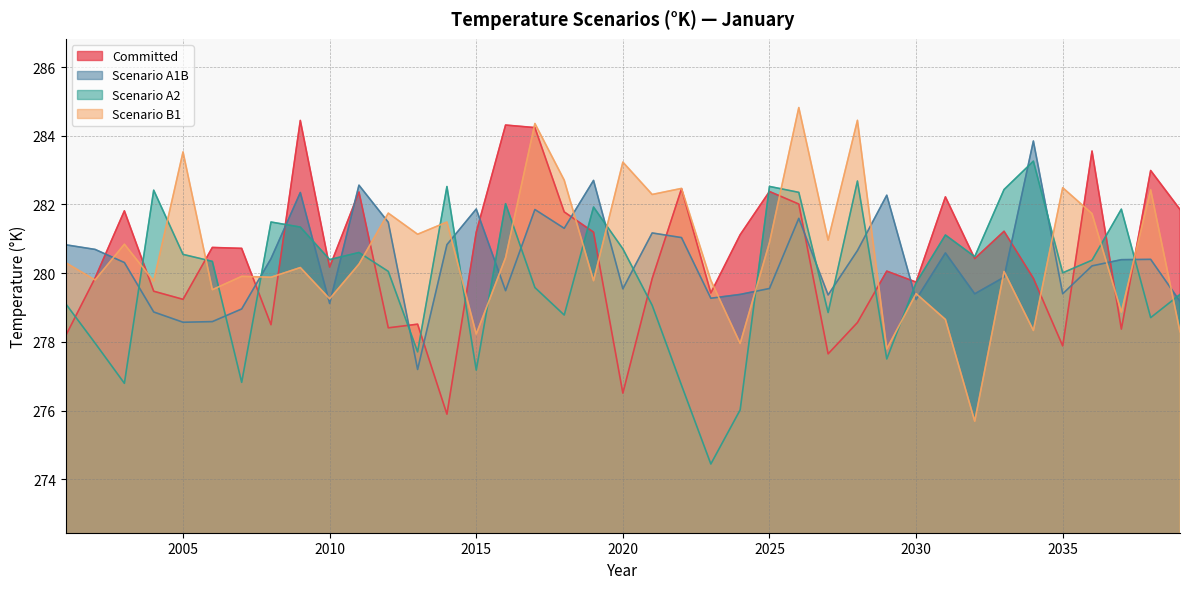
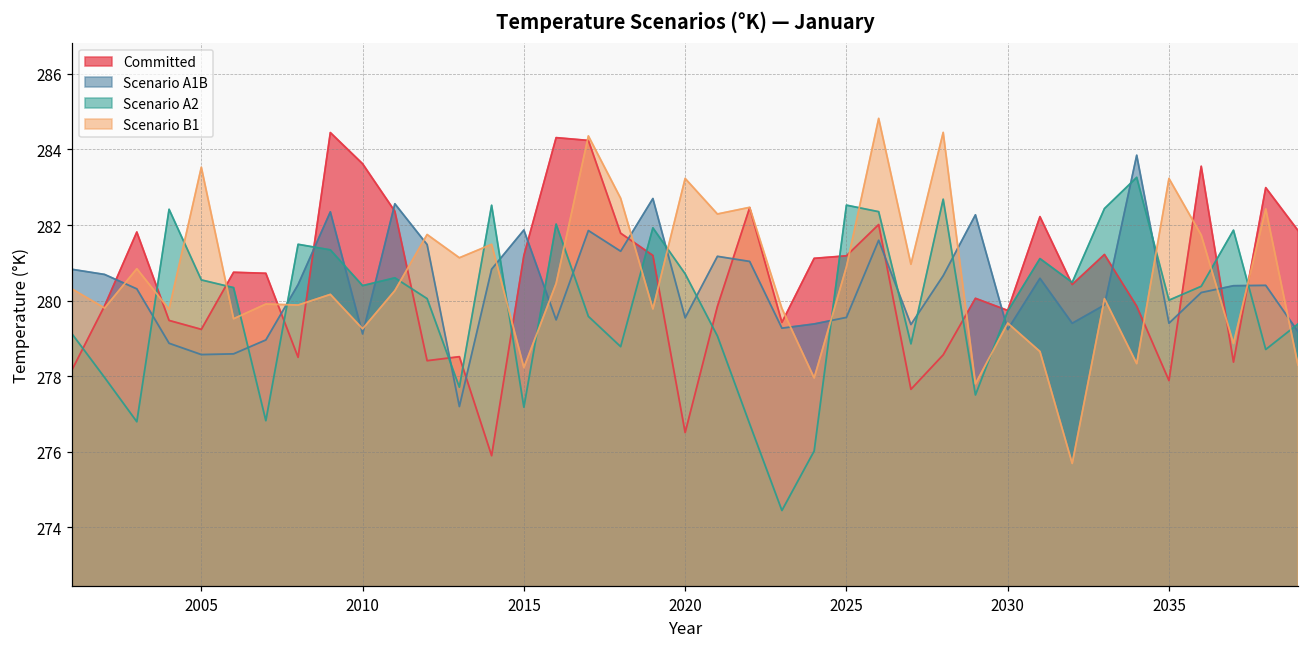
  {
    "Committed": {
      "2005": 279.2,
-     "2010": 280.2,
+     "2010": 283.6,
      "2015": 281.2,
      "2020": 276.5,
-     "2025": 282.4,
+     "2025": 281.2,
      "2035": 277.9
    },
    "Scenario B1": {
      "2005": 283.5,
      "2010": 279.3,
      "2015": 278.2,
      "2020": 283.2,
      "2025": 280.9,
      "2030": 279.4,
-     "2035": 282.5
+     "2035": 283.2
    }
  }
